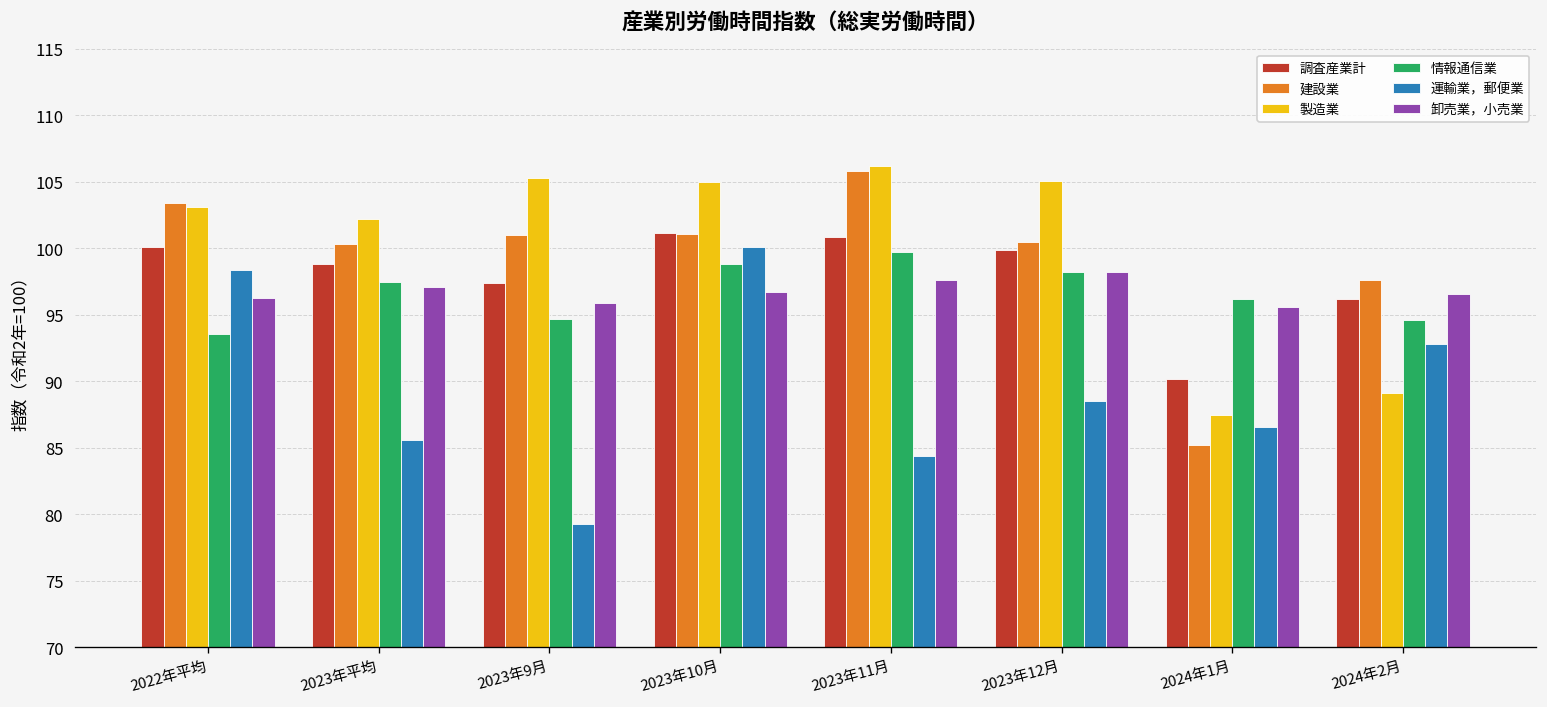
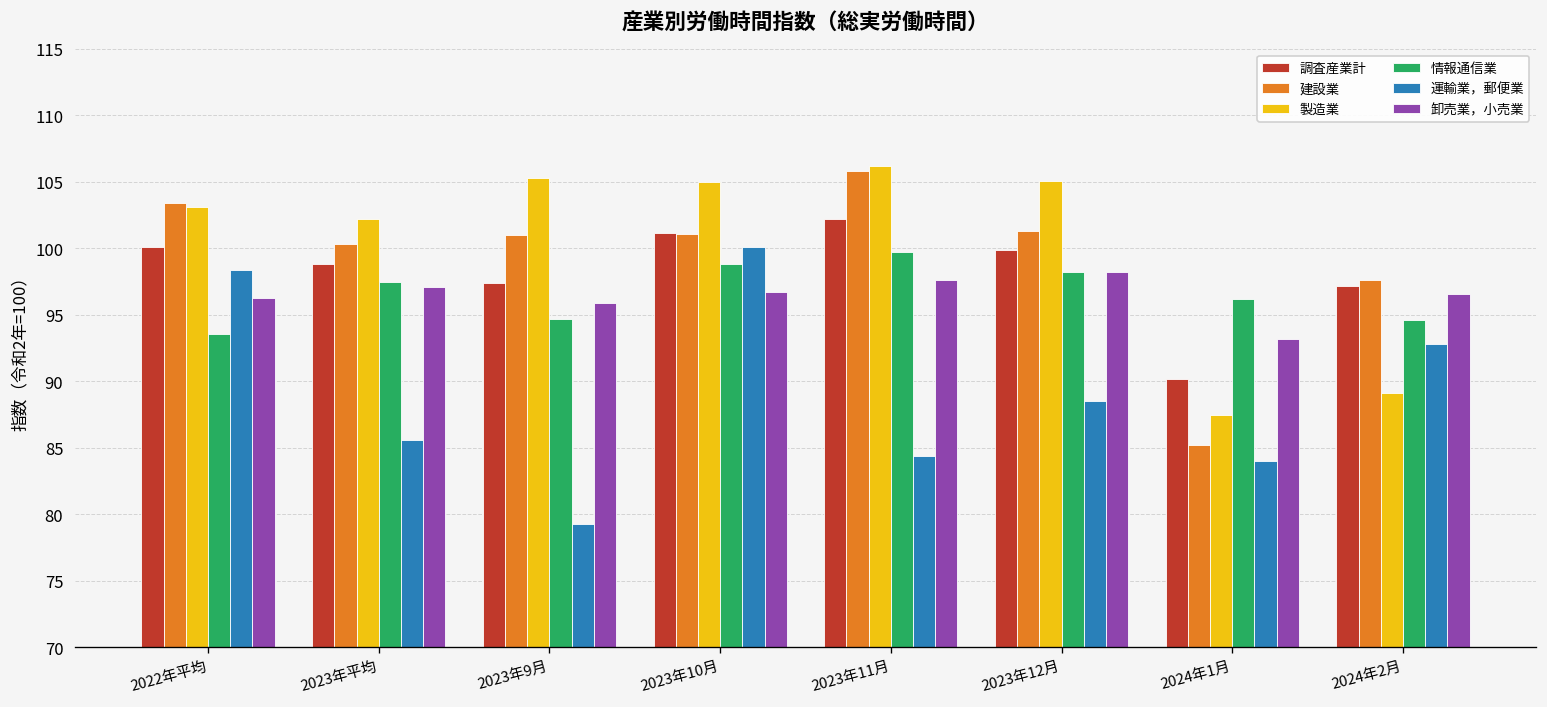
  {
    "調査産業計": {
      "2022年平均": 100.1,
      "2023年平均": 98.8,
      "2023年9月": 97.4,
      "2023年10月": 101.2,
-     "2023年11月": 100.9,
+     "2023年11月": 102.2,
      "2023年12月": 99.9,
      "2024年1月": 90.2,
-     "2024年2月": 96.2
+     "2024年2月": 97.2
    },
    "建設業": {
      "2022年平均": 103.4,
      "2023年平均": 100.3,
      "2023年9月": 101.0,
      "2023年10月": 101.1,
      "2023年11月": 105.8,
-     "2023年12月": 100.5,
+     "2023年12月": 101.3,
      "2024年1月": 85.2,
      "2024年2月": 97.6
    },
    "製造業": {
      "2022年平均": 103.1,
      "2023年平均": 102.2,
      "2023年9月": 105.3,
      "2023年10月": 105.0,
      "2023年11月": 106.2,
      "2023年12月": 105.1,
      "2024年1月": 87.5,
      "2024年2月": 89.1
    },
    "情報通信業": {
      "2022年平均": 93.6,
      "2023年平均": 97.5,
      "2023年9月": 94.7,
      "2023年10月": 98.8,
      "2023年11月": 99.7,
      "2023年12月": 98.2,
      "2024年1月": 96.2,
      "2024年2月": 94.6
    },
    "運輸業，郵便業": {
      "2022年平均": 98.4,
      "2023年平均": 85.6,
      "2023年9月": 79.3,
      "2023年10月": 100.1,
      "2023年11月": 84.4,
      "2023年12月": 88.5,
-     "2024年1月": 86.6,
+     "2024年1月": 84.0,
      "2024年2月": 92.8
    },
    "卸売業，小売業": {
      "2022年平均": 96.3,
      "2023年平均": 97.1,
      "2023年9月": 95.9,
      "2023年10月": 96.7,
      "2023年11月": 97.6,
      "2023年12月": 98.2,
-     "2024年1月": 95.6,
+     "2024年1月": 93.2,
      "2024年2月": 96.6
    }
  }
